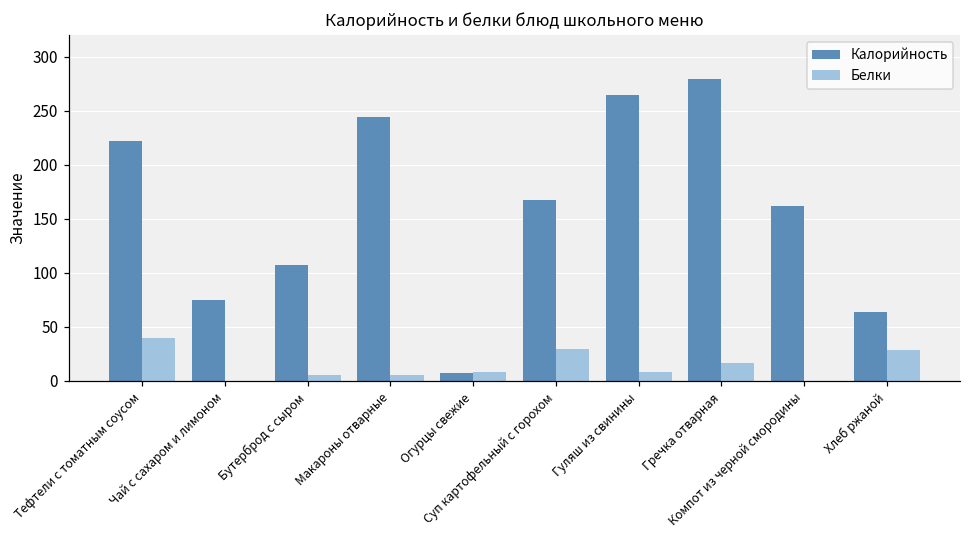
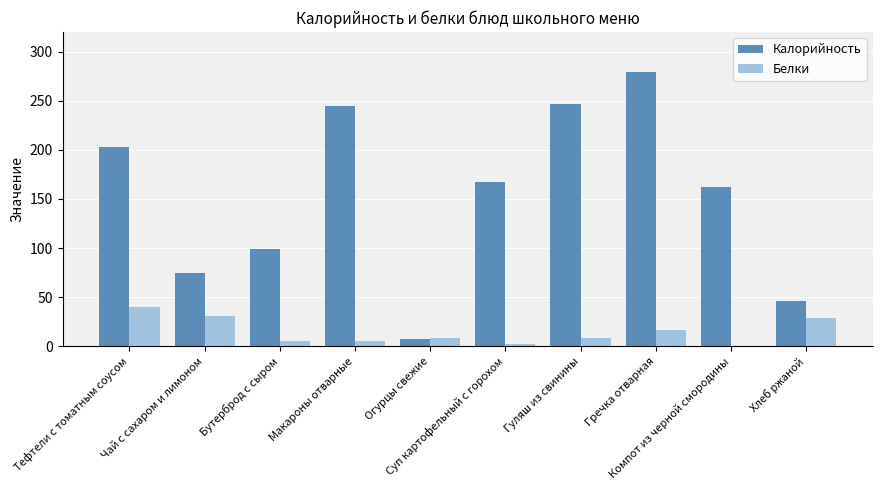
  {
    "Калорийность": {
-     "Тефтели с томатным соусом": 220,
+     "Тефтели с томатным соусом": 200,
      "Чай с сахаром и лимоном": 70,
-     "Бутерброд с сыром": 110,
+     "Бутерброд с сыром": 100,
      "Макароны отварные": 240,
      "Огурцы свежие": 10,
      "Суп картофельный с горохом": 170,
-     "Гуляш из свинины": 270,
+     "Гуляш из свинины": 250,
      "Гречка отварная": 280,
      "Компот из черной смородины": 160,
-     "Хлеб ржаной": 60
+     "Хлеб ржаной": 50
    },
    "Белки": {
      "Тефтели с томатным соусом": 40,
-     "Чай с сахаром и лимоном": 0,
+     "Чай с сахаром и лимоном": 30,
      "Бутерброд с сыром": 10,
      "Макароны отварные": 10,
      "Огурцы свежие": 10,
-     "Суп картофельный с горохом": 30,
+     "Суп картофельный с горохом": 0,
      "Гуляш из свинины": 10,
      "Гречка отварная": 20,
      "Хлеб ржаной": 30
    }
  }
